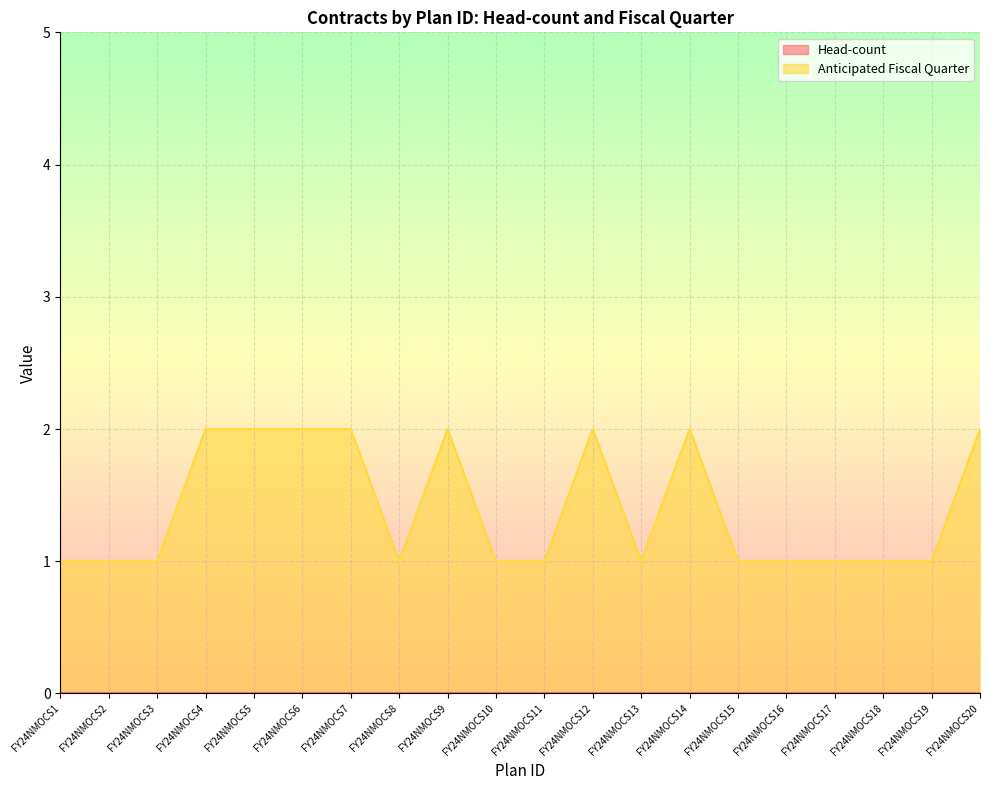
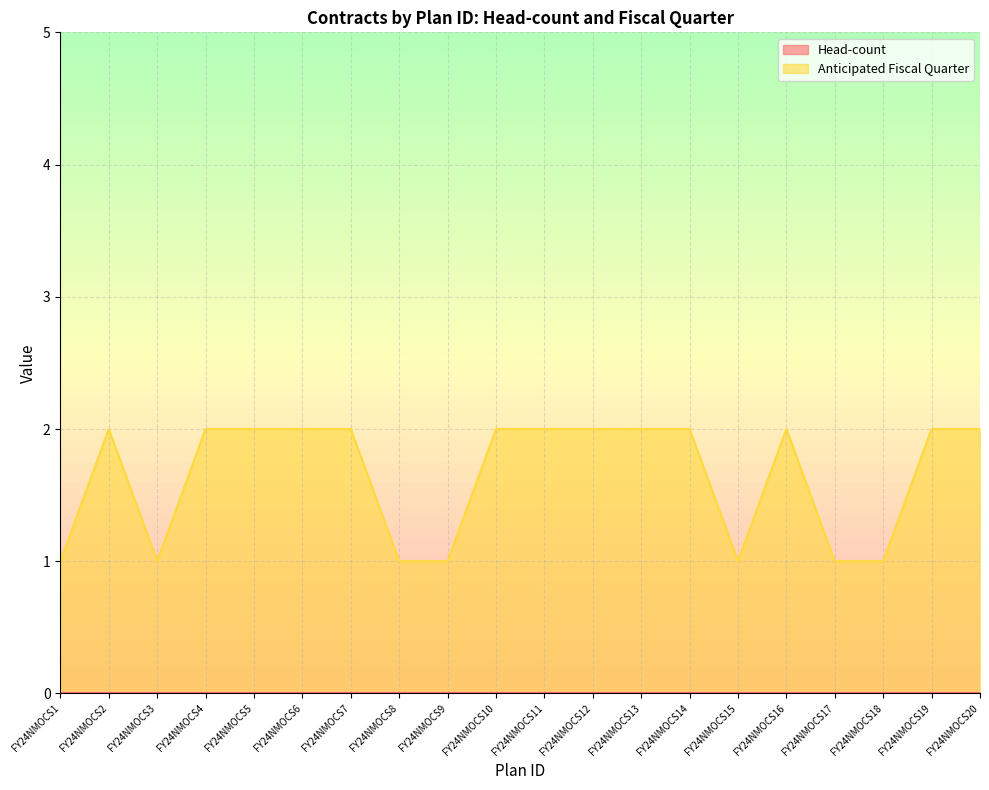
  {
    "Head-count": {
      "FY24NMOCS1": 0,
      "FY24NMOCS2": 0,
      "FY24NMOCS3": 0,
      "FY24NMOCS4": 0,
      "FY24NMOCS5": 0,
      "FY24NMOCS6": 0,
      "FY24NMOCS7": 0,
      "FY24NMOCS8": 0,
      "FY24NMOCS9": 0,
      "FY24NMOCS10": 0,
      "FY24NMOCS11": 0,
      "FY24NMOCS12": 0,
      "FY24NMOCS13": 0,
      "FY24NMOCS14": 0,
      "FY24NMOCS15": 0,
      "FY24NMOCS16": 0,
      "FY24NMOCS17": 0,
      "FY24NMOCS18": 0,
      "FY24NMOCS19": 0,
      "FY24NMOCS20": 0
    },
    "Anticipated Fiscal Quarter": {
      "FY24NMOCS1": 1,
-     "FY24NMOCS2": 1,
+     "FY24NMOCS2": 2,
      "FY24NMOCS3": 1,
      "FY24NMOCS4": 2,
      "FY24NMOCS5": 2,
      "FY24NMOCS6": 2,
      "FY24NMOCS7": 2,
      "FY24NMOCS8": 1,
-     "FY24NMOCS9": 2,
-     "FY24NMOCS10": 1,
-     "FY24NMOCS11": 1,
+     "FY24NMOCS9": 1,
+     "FY24NMOCS10": 2,
+     "FY24NMOCS11": 2,
      "FY24NMOCS12": 2,
-     "FY24NMOCS13": 1,
+     "FY24NMOCS13": 2,
      "FY24NMOCS14": 2,
      "FY24NMOCS15": 1,
-     "FY24NMOCS16": 1,
+     "FY24NMOCS16": 2,
      "FY24NMOCS17": 1,
      "FY24NMOCS18": 1,
-     "FY24NMOCS19": 1,
+     "FY24NMOCS19": 2,
      "FY24NMOCS20": 2
    }
  }
